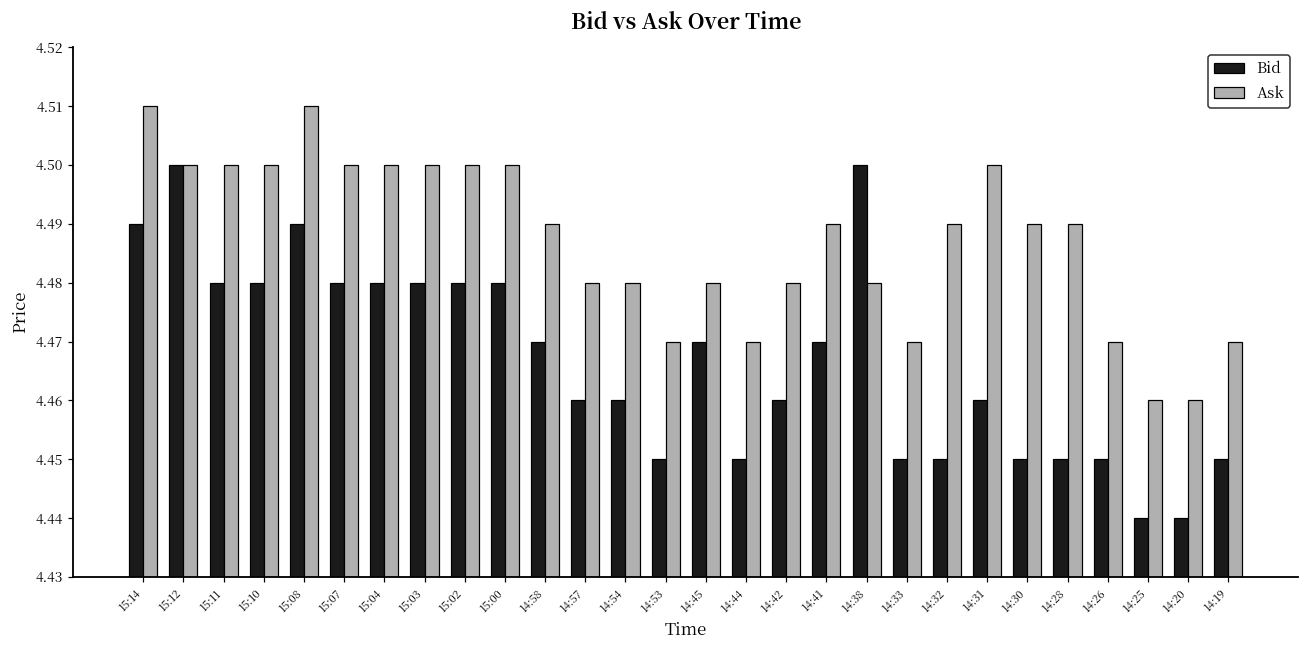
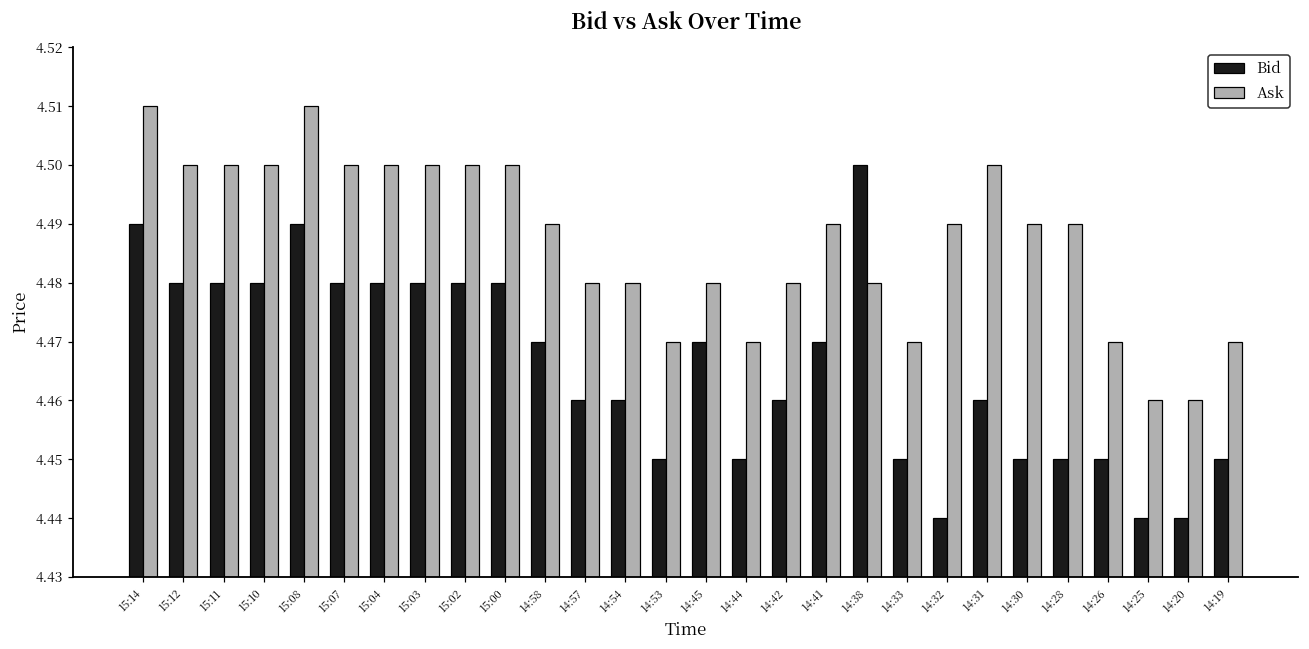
  {
    "Bid": {
      "15:14": 4.49,
-     "15:12": 4.50,
+     "15:12": 4.48,
      "15:11": 4.48,
      "15:10": 4.48,
      "15:08": 4.49,
      "15:07": 4.48,
      "15:04": 4.48,
      "15:03": 4.48,
      "15:02": 4.48,
      "15:00": 4.48,
      "14:58": 4.47,
      "14:57": 4.46,
      "14:54": 4.46,
      "14:53": 4.45,
      "14:45": 4.47,
      "14:44": 4.45,
      "14:42": 4.46,
      "14:41": 4.47,
      "14:38": 4.50,
      "14:33": 4.45,
-     "14:32": 4.45,
+     "14:32": 4.44,
      "14:31": 4.46,
      "14:30": 4.45,
      "14:28": 4.45,
      "14:26": 4.45,
      "14:25": 4.44,
      "14:20": 4.44,
      "14:19": 4.45
    },
    "Ask": {
      "15:14": 4.51,
      "15:12": 4.50,
      "15:11": 4.50,
      "15:10": 4.50,
      "15:08": 4.51,
      "15:07": 4.50,
      "15:04": 4.50,
      "15:03": 4.50,
      "15:02": 4.50,
      "15:00": 4.50,
      "14:58": 4.49,
      "14:57": 4.48,
      "14:54": 4.48,
      "14:53": 4.47,
      "14:45": 4.48,
      "14:44": 4.47,
      "14:42": 4.48,
      "14:41": 4.49,
      "14:38": 4.48,
      "14:33": 4.47,
      "14:32": 4.49,
      "14:31": 4.50,
      "14:30": 4.49,
      "14:28": 4.49,
      "14:26": 4.47,
      "14:25": 4.46,
      "14:20": 4.46,
      "14:19": 4.47
    }
  }
